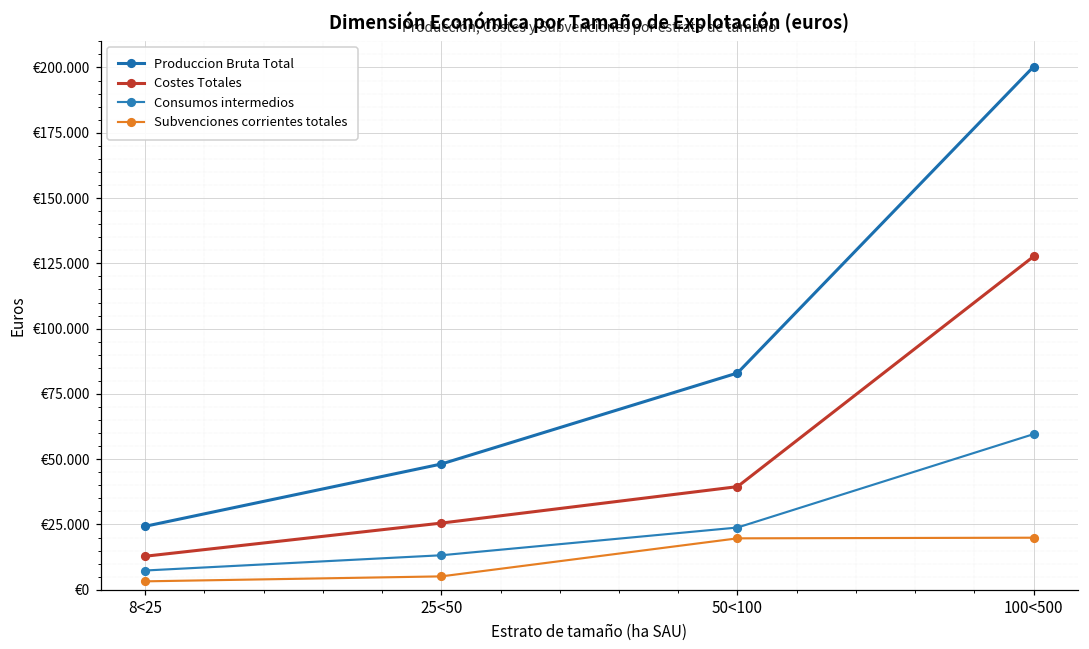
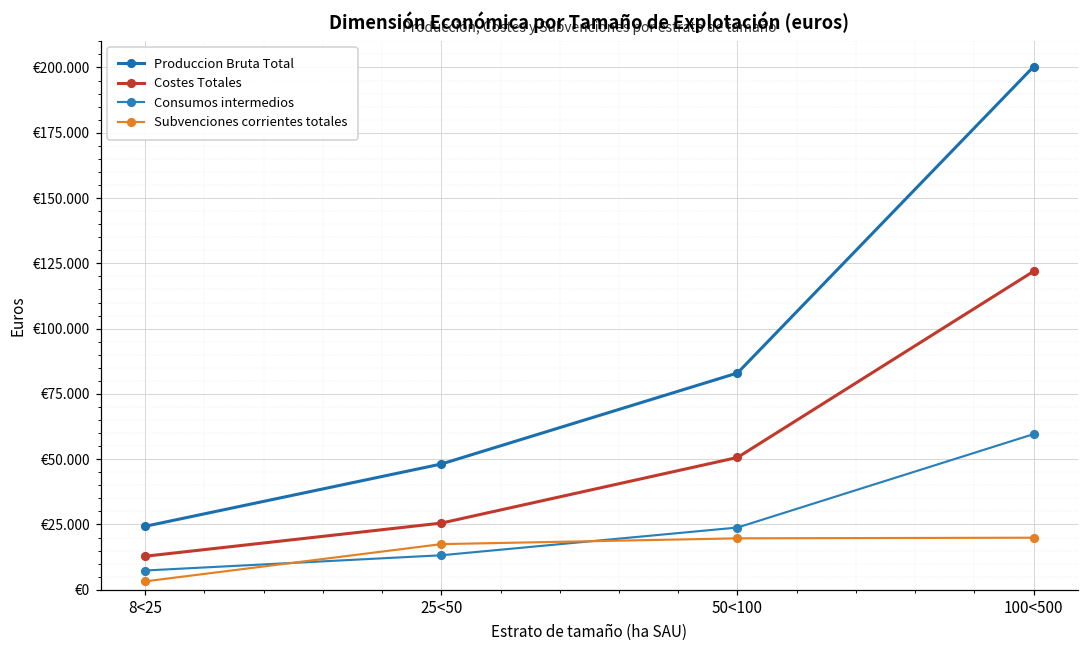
  {
    "Costes Totales": {
      "8<25": "€13",
      "25<50": "€26",
-     "50<100": "€39",
-     "100<500": "€128"
+     "50<100": "€51",
+     "100<500": "€122"
    },
    "Subvenciones corrientes totales": {
      "8<25": "€3",
-     "25<50": "€5",
+     "25<50": "€17",
      "50<100": "€20",
      "100<500": "€20"
    }
  }
